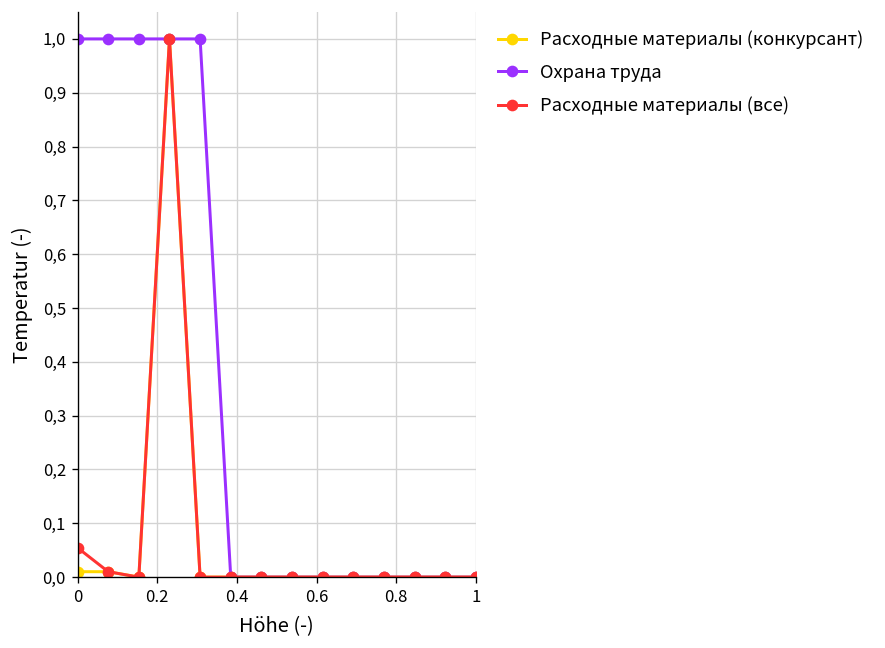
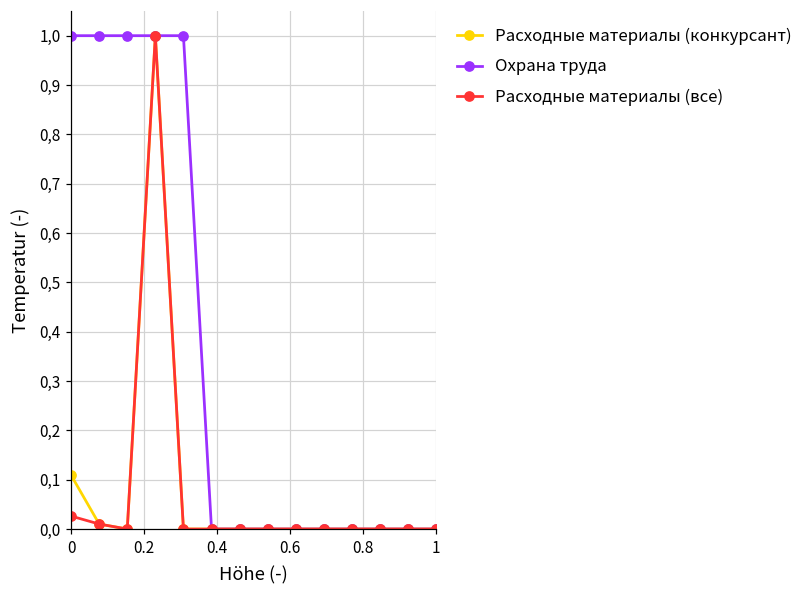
  {
    "Расходные материалы (конкурсант)": {
-     "0": 0.1
+     "0": 1.1
    },
    "Охрана труда": {
      "0": 10.0
    },
    "Расходные материалы (все)": {
-     "0": 0.5
+     "0": 0.3
    }
  }
